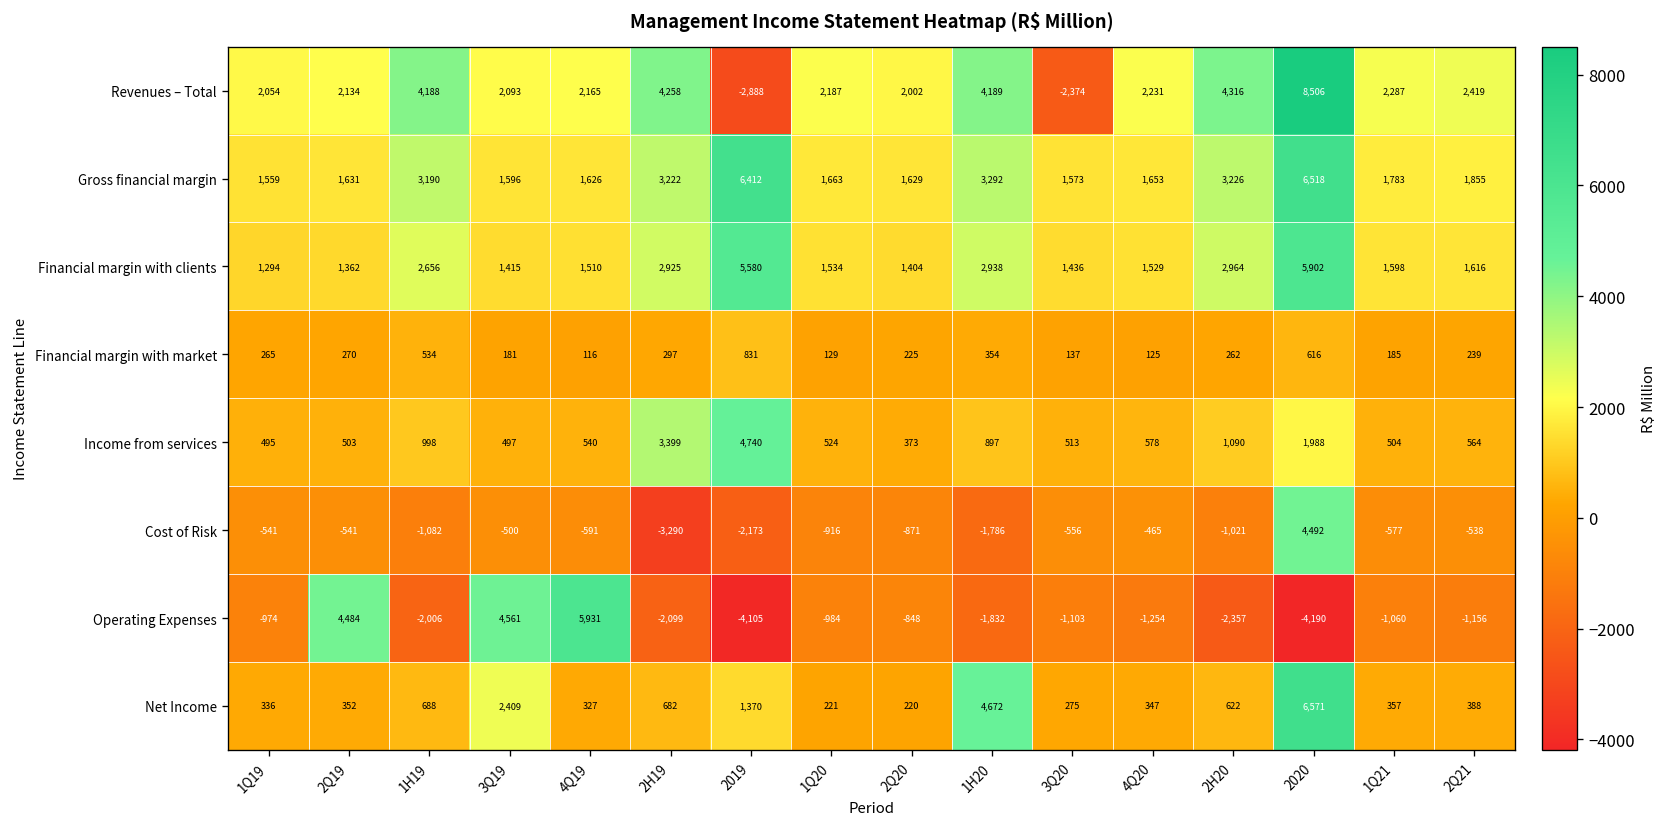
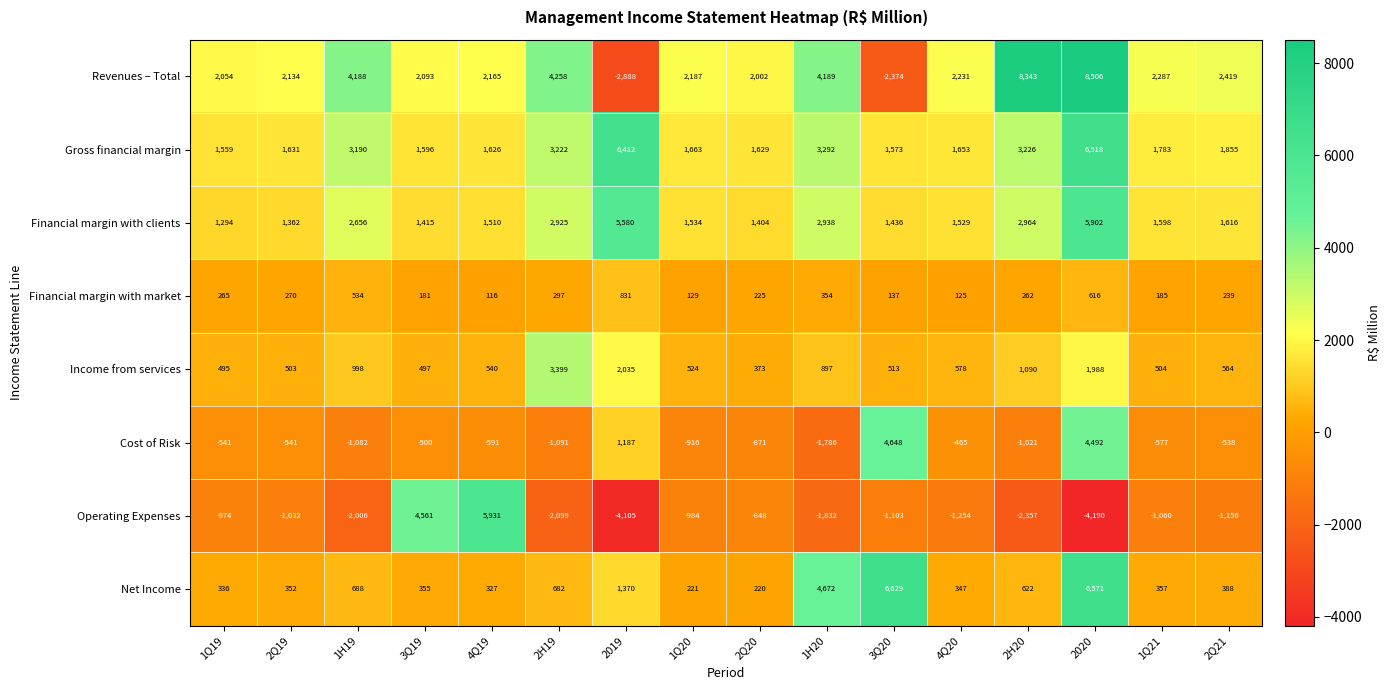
  {
    "Revenues – Total": {
      "1Q19": "2,054",
      "2Q19": "2,134",
      "1H19": "4,188",
      "3Q19": "2,093",
      "4Q19": "2,165",
      "2H19": "4,258",
      "2019": "-2,888",
      "1Q20": "2,187",
      "2Q20": "2,002",
      "1H20": "4,189",
      "3Q20": "-2,374",
      "4Q20": "2,231",
-     "2H20": "4,316",
+     "2H20": "8,343",
      "2020": "8,506",
      "1Q21": "2,287",
      "2Q21": "2,419"
    },
    "Gross financial margin": {
      "1Q19": "1,559",
      "2Q19": "1,631",
      "1H19": "3,190",
      "3Q19": "1,596",
      "4Q19": "1,626",
      "2H19": "3,222",
      "2019": "6,412",
      "1Q20": "1,663",
      "2Q20": "1,629",
      "1H20": "3,292",
      "3Q20": "1,573",
      "4Q20": "1,653",
      "2H20": "3,226",
      "2020": "6,518",
      "1Q21": "1,783",
      "2Q21": "1,855"
    },
    "Financial margin with clients": {
      "1Q19": "1,294",
      "2Q19": "1,362",
      "1H19": "2,656",
      "3Q19": "1,415",
      "4Q19": "1,510",
      "2H19": "2,925",
      "2019": "5,580",
      "1Q20": "1,534",
      "2Q20": "1,404",
      "1H20": "2,938",
      "3Q20": "1,436",
      "4Q20": "1,529",
      "2H20": "2,964",
      "2020": "5,902",
      "1Q21": "1,598",
      "2Q21": "1,616"
    },
    "Financial margin with market": {
      "1Q19": "265",
      "2Q19": "270",
      "1H19": "534",
      "3Q19": "181",
      "4Q19": "116",
      "2H19": "297",
      "2019": "831",
      "1Q20": "129",
      "2Q20": "225",
      "1H20": "354",
      "3Q20": "137",
      "4Q20": "125",
      "2H20": "262",
      "2020": "616",
      "1Q21": "185",
      "2Q21": "239"
    },
    "Income from services": {
      "1Q19": "495",
      "2Q19": "503",
      "1H19": "998",
      "3Q19": "497",
      "4Q19": "540",
      "2H19": "3,399",
-     "2019": "4,740",
+     "2019": "2,035",
      "1Q20": "524",
      "2Q20": "373",
      "1H20": "897",
      "3Q20": "513",
      "4Q20": "578",
      "2H20": "1,090",
      "2020": "1,988",
      "1Q21": "504",
      "2Q21": "564"
    },
    "Cost of Risk": {
      "1Q19": "-541",
      "2Q19": "-541",
      "1H19": "-1,082",
      "3Q19": "-500",
      "4Q19": "-591",
-     "2H19": "-3,290",
-     "2019": "-2,173",
+     "2H19": "-1,091",
+     "2019": "1,187",
      "1Q20": "-916",
      "2Q20": "-871",
      "1H20": "-1,786",
-     "3Q20": "-556",
+     "3Q20": "4,648",
      "4Q20": "-465",
      "2H20": "-1,021",
      "2020": "4,492",
      "1Q21": "-577",
      "2Q21": "-538"
    },
    "Operating Expenses": {
      "1Q19": "-974",
-     "2Q19": "4,484",
+     "2Q19": "-1,032",
      "1H19": "-2,006",
      "3Q19": "4,561",
      "4Q19": "5,931",
      "2H19": "-2,099",
      "2019": "-4,105",
      "1Q20": "-984",
      "2Q20": "-848",
      "1H20": "-1,832",
      "3Q20": "-1,103",
      "4Q20": "-1,254",
      "2H20": "-2,357",
      "2020": "-4,190",
      "1Q21": "-1,060",
      "2Q21": "-1,156"
    },
    "Net Income": {
      "1Q19": "336",
      "2Q19": "352",
      "1H19": "688",
-     "3Q19": "2,409",
+     "3Q19": "355",
      "4Q19": "327",
      "2H19": "682",
      "2019": "1,370",
      "1Q20": "221",
      "2Q20": "220",
      "1H20": "4,672",
-     "3Q20": "275",
+     "3Q20": "6,629",
      "4Q20": "347",
      "2H20": "622",
      "2020": "6,571",
      "1Q21": "357",
      "2Q21": "388"
    }
  }
